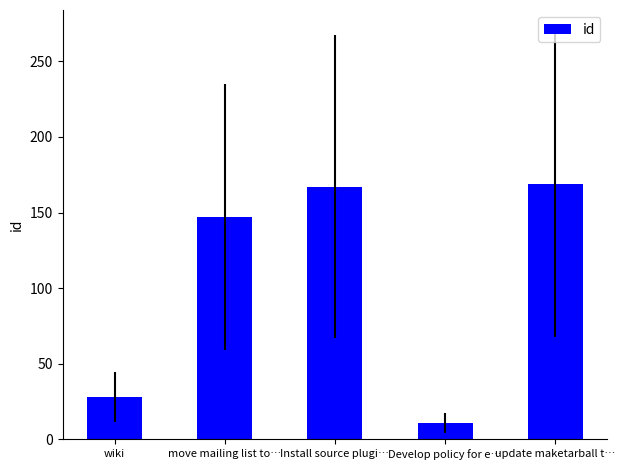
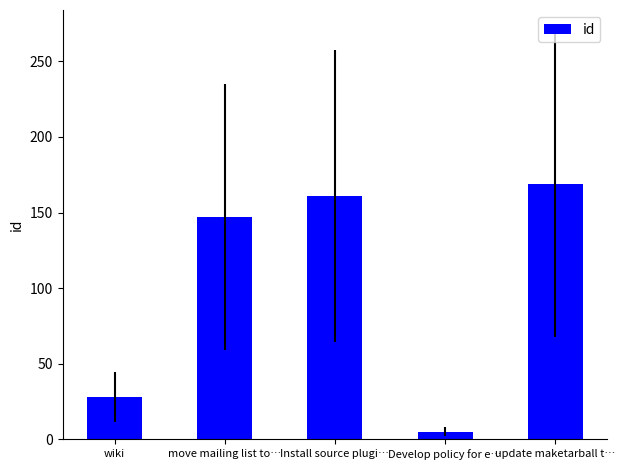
  {
    "wiki": 28,
    "move mailing list to…": 147,
-   "Install source plugi…": 167,
-   "Develop policy for e…": 11,
+   "Install source plugi…": 161,
+   "Develop policy for e…": 5,
    "update maketarball t…": 169
  }
